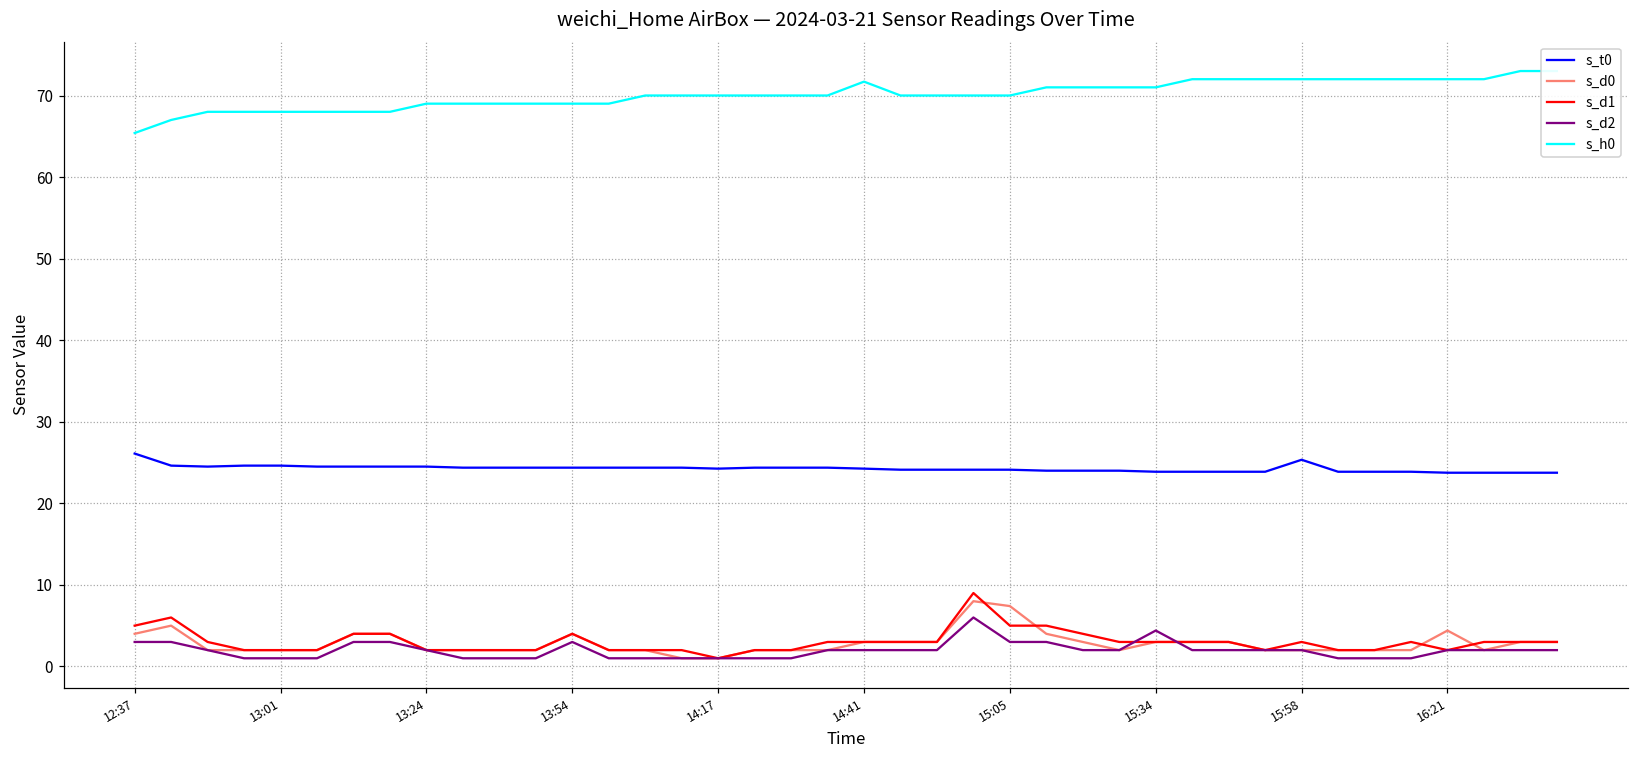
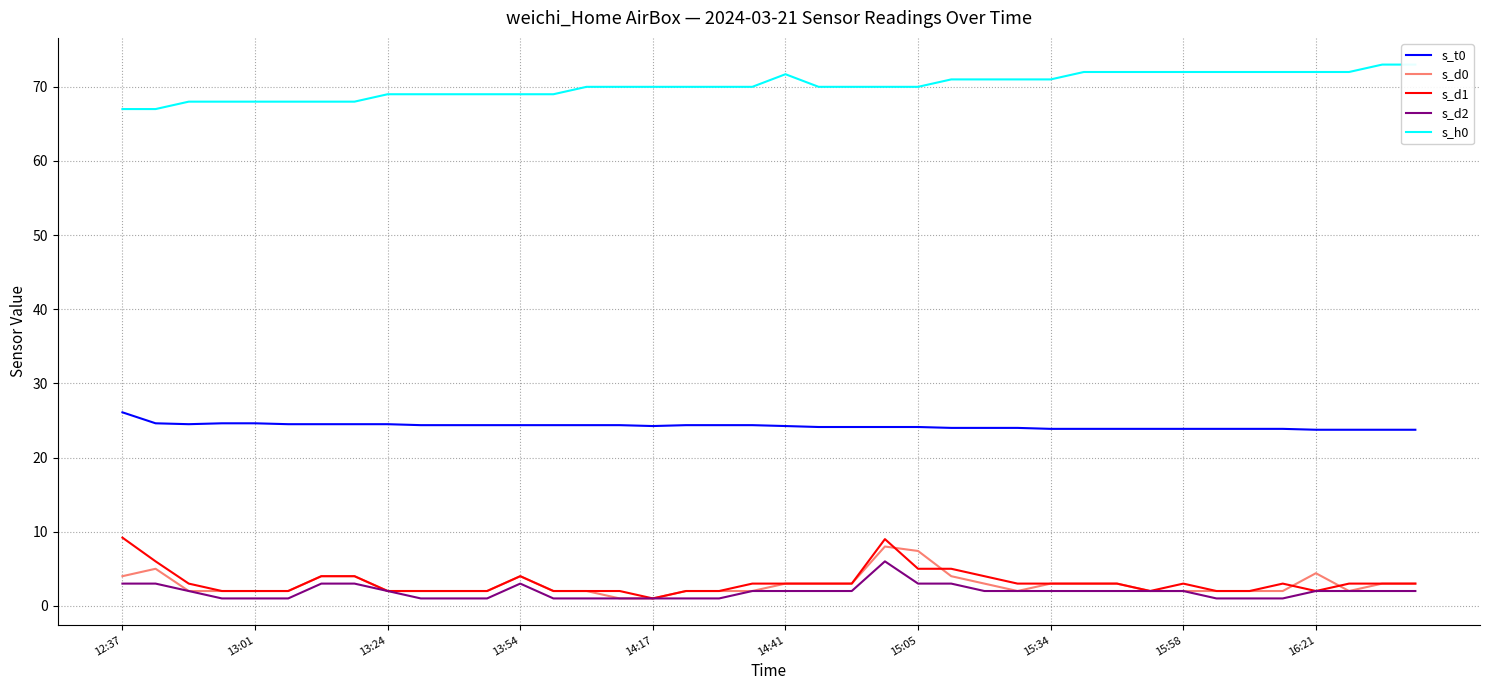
  {
    "s_t0": {
      "12:37": 26,
      "13:01": 25,
      "13:24": 25,
      "13:54": 24,
      "14:17": 24,
      "14:41": 24,
      "15:05": 24,
      "15:34": 24,
-     "15:58": 25,
+     "15:58": 24,
      "16:21": 24
    },
    "s_d0": {
      "12:37": 4,
      "15:05": 7,
      "16:21": 4
    },
    "s_d1": {
-     "12:37": 5,
+     "12:37": 9,
      "15:05": 5,
      "15:58": 3
    },
    "s_d2": {
      "12:37": 3,
      "13:01": 1,
      "13:54": 3,
      "14:41": 2,
      "15:05": 3,
-     "15:34": 4
+     "15:34": 2
    },
    "s_h0": {
-     "12:37": 65,
+     "12:37": 67,
      "13:01": 68,
      "13:24": 69,
      "13:54": 69,
      "14:17": 70,
      "14:41": 72,
      "15:05": 70,
      "15:34": 71,
      "15:58": 72,
      "16:21": 72
    }
  }
